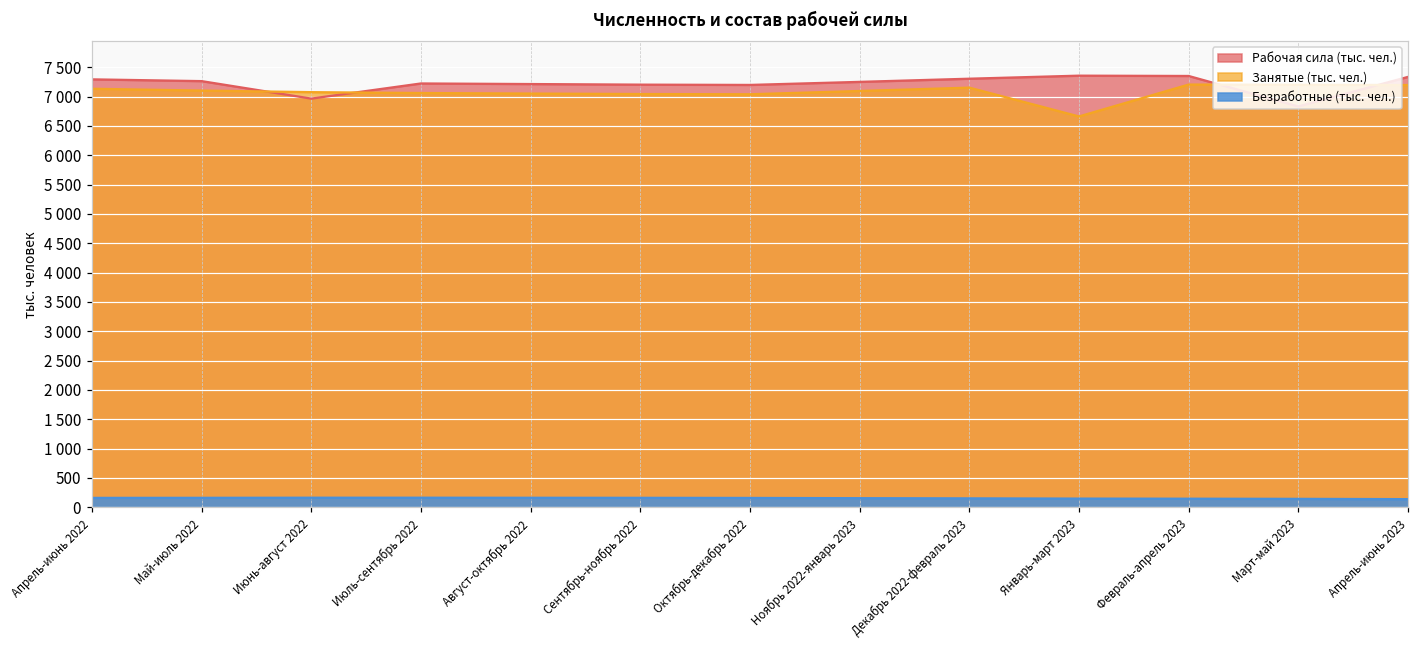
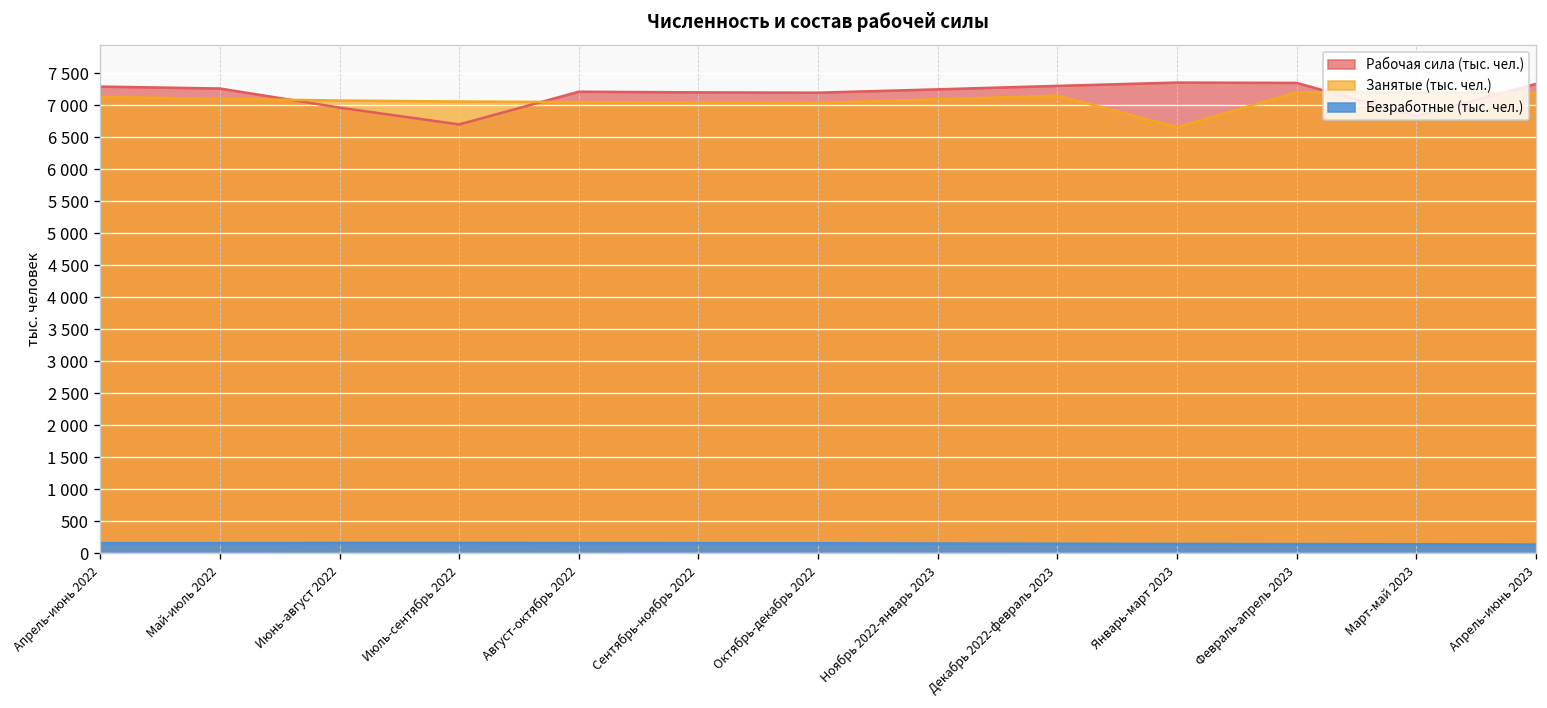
  {
    "Рабочая сила (тыс. чел.)": {
      "Апрель-июнь 2022": 7300,
      "Май-июль 2022": 7300,
      "Июнь-август 2022": 7000,
-     "Июль-сентябрь 2022": 7200,
+     "Июль-сентябрь 2022": 6700,
      "Август-октябрь 2022": 7200,
      "Сентябрь-ноябрь 2022": 7200,
      "Октябрь-декабрь 2022": 7200,
      "Ноябрь 2022-январь 2023": 7200,
      "Декабрь 2022-февраль 2023": 7300,
      "Январь-март 2023": 7400,
      "Февраль-апрель 2023": 7300,
      "Март-май 2023": 6800,
      "Апрель-июнь 2023": 7300
    },
    "Занятые (тыс. чел.)": {
      "Апрель-июнь 2022": 7100,
      "Май-июль 2022": 7100,
      "Июнь-август 2022": 7100,
      "Июль-сентябрь 2022": 7100,
      "Август-октябрь 2022": 7100,
      "Сентябрь-ноябрь 2022": 7000,
      "Октябрь-декабрь 2022": 7000,
      "Ноябрь 2022-январь 2023": 7100,
      "Декабрь 2022-февраль 2023": 7200,
      "Январь-март 2023": 6700,
      "Февраль-апрель 2023": 7200,
      "Апрель-июнь 2023": 7200
    },
    "Безработные (тыс. чел.)": {
      "Апрель-июнь 2022": 200,
      "Май-июль 2022": 200,
      "Июнь-август 2022": 200,
      "Июль-сентябрь 2022": 200,
      "Август-октябрь 2022": 200,
      "Сентябрь-ноябрь 2022": 200,
      "Октябрь-декабрь 2022": 200,
      "Ноябрь 2022-январь 2023": 200,
      "Декабрь 2022-февраль 2023": 200,
      "Январь-март 2023": 100,
      "Февраль-апрель 2023": 100,
      "Март-май 2023": 100,
      "Апрель-июнь 2023": 100
    }
  }
